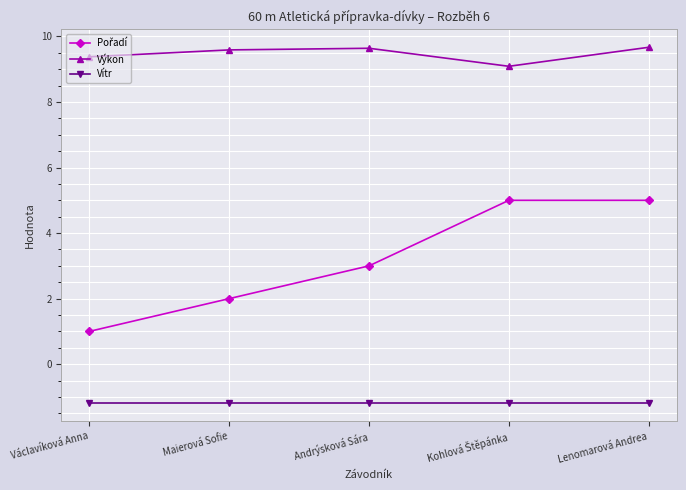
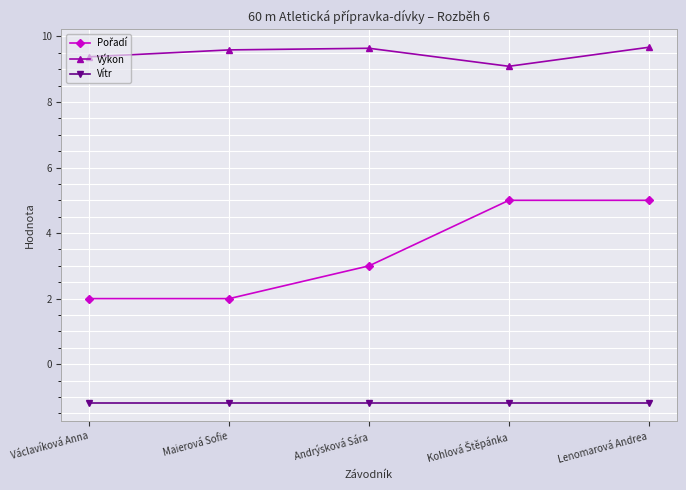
  {
    "Pořadí": {
-     "Václavíková Anna": 1,
+     "Václavíková Anna": 2,
      "Maierová Sofie": 2,
      "Andrýsková Sára": 3,
      "Kohlová Štěpánka": 5,
      "Lenomarová Andrea": 5
    },
    "Výkon": {
      "Maierová Sofie": 9.6,
      "Andrýsková Sára": 9.6,
      "Kohlová Štěpánka": 9.1,
      "Lenomarová Andrea": 9.7
    },
    "Vítr": {
      "Václavíková Anna": -1.2,
      "Maierová Sofie": -1.2,
      "Andrýsková Sára": -1.2,
      "Kohlová Štěpánka": -1.2,
      "Lenomarová Andrea": -1.2
    }
  }
